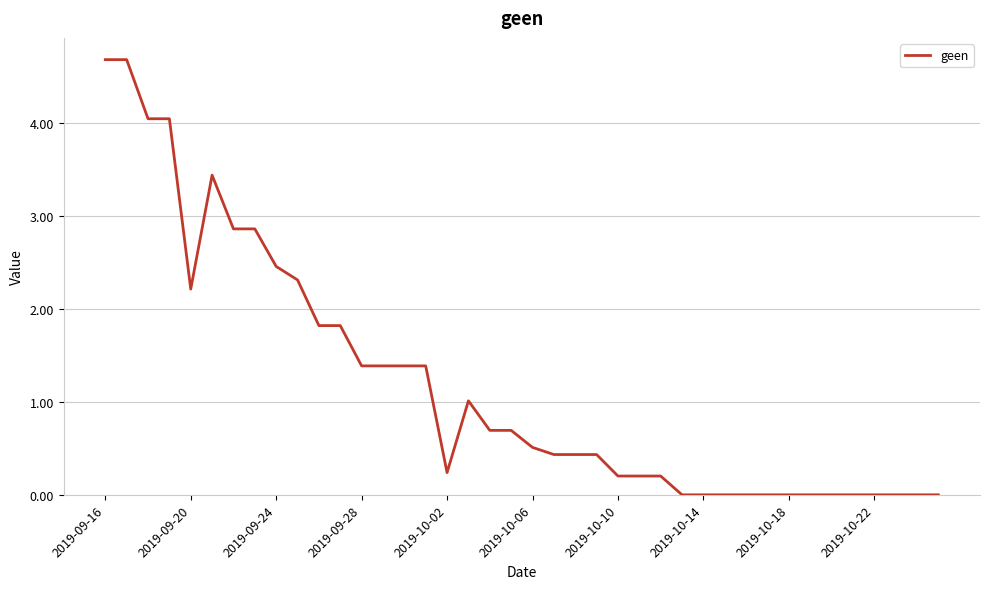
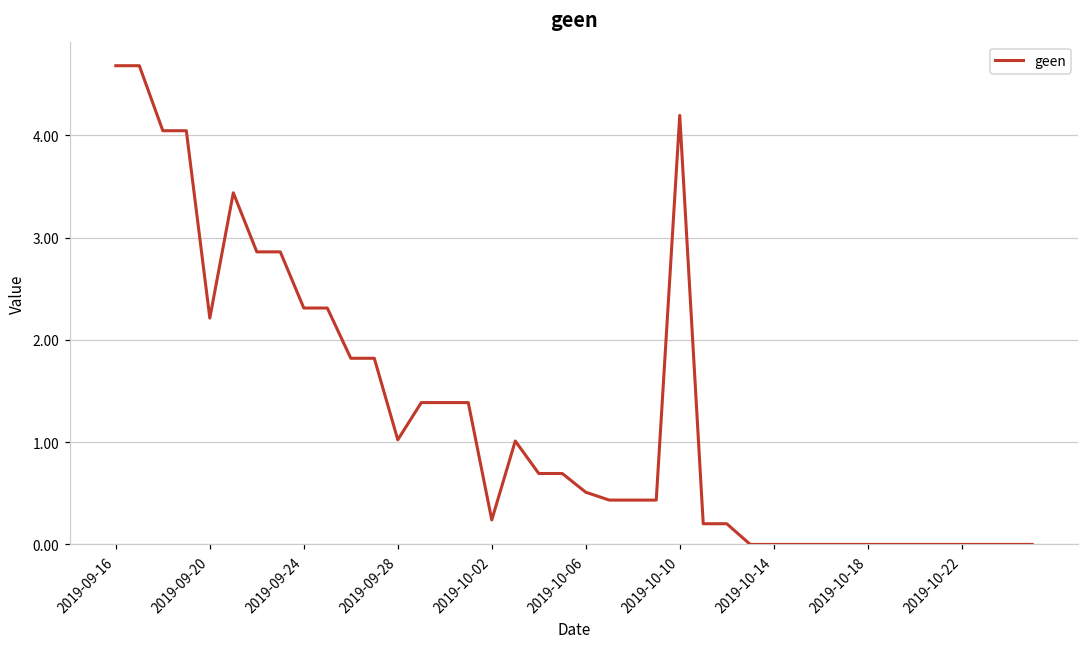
  {
    "2019-09-16": 4.7,
    "2019-09-20": 2.2,
-   "2019-09-24": 2.5,
-   "2019-09-28": 1.4,
+   "2019-09-24": 2.3,
+   "2019-09-28": 1.0,
    "2019-10-02": 0.2,
    "2019-10-06": 0.5,
-   "2019-10-10": 0.2,
+   "2019-10-10": 4.2,
    "2019-10-14": 0.0,
    "2019-10-18": 0.0,
    "2019-10-22": 0.0
  }
